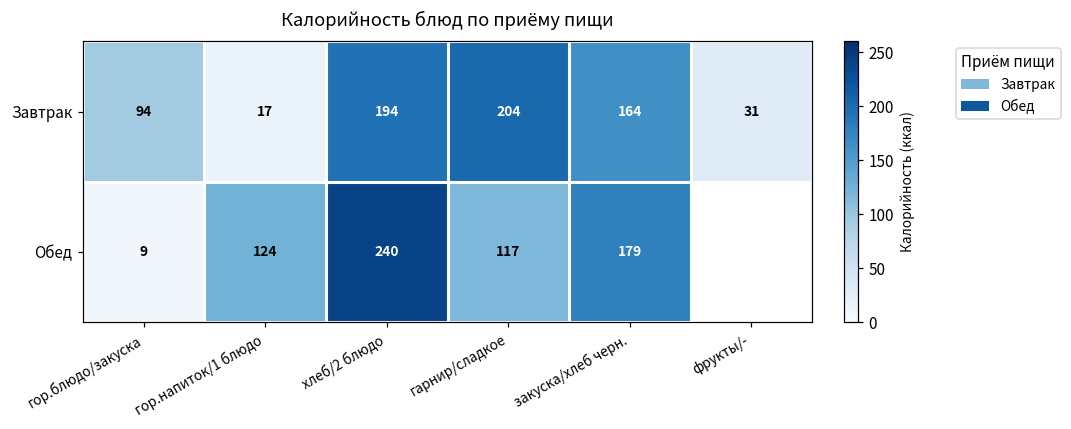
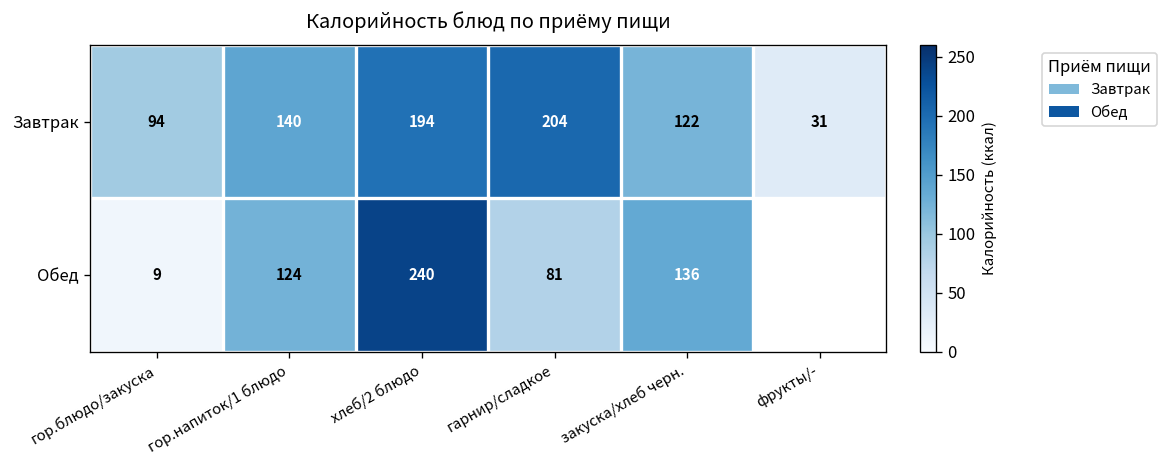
  {
    "Завтрак": {
      "гор.блюдо/закуска": 94,
-     "гор.напиток/1 блюдо": 17,
+     "гор.напиток/1 блюдо": 140,
      "хлеб/2 блюдо": 194,
      "гарнир/сладкое": 204,
-     "закуска/хлеб черн.": 164,
+     "закуска/хлеб черн.": 122,
      "фрукты/-": 31
    },
    "Обед": {
      "гор.блюдо/закуска": 9,
      "гор.напиток/1 блюдо": 124,
      "хлеб/2 блюдо": 240,
-     "гарнир/сладкое": 117,
-     "закуска/хлеб черн.": 179
+     "гарнир/сладкое": 81,
+     "закуска/хлеб черн.": 136
    }
  }
